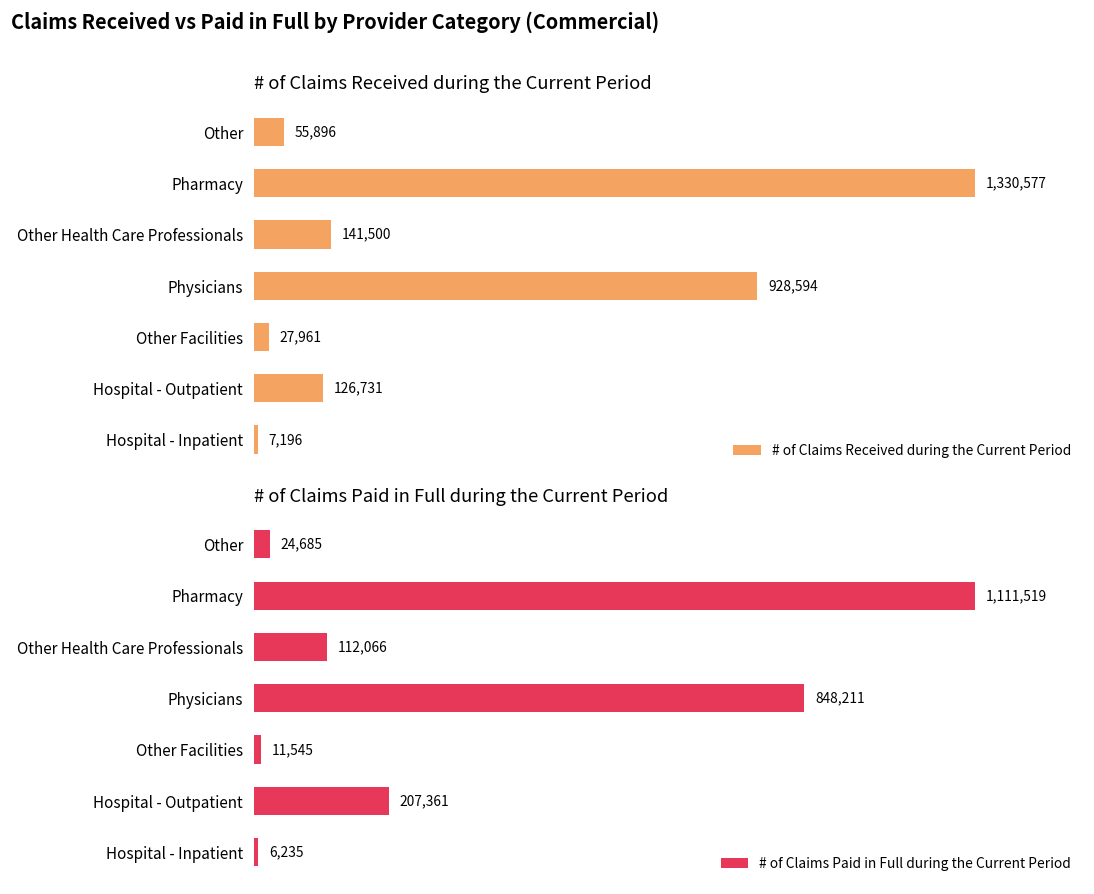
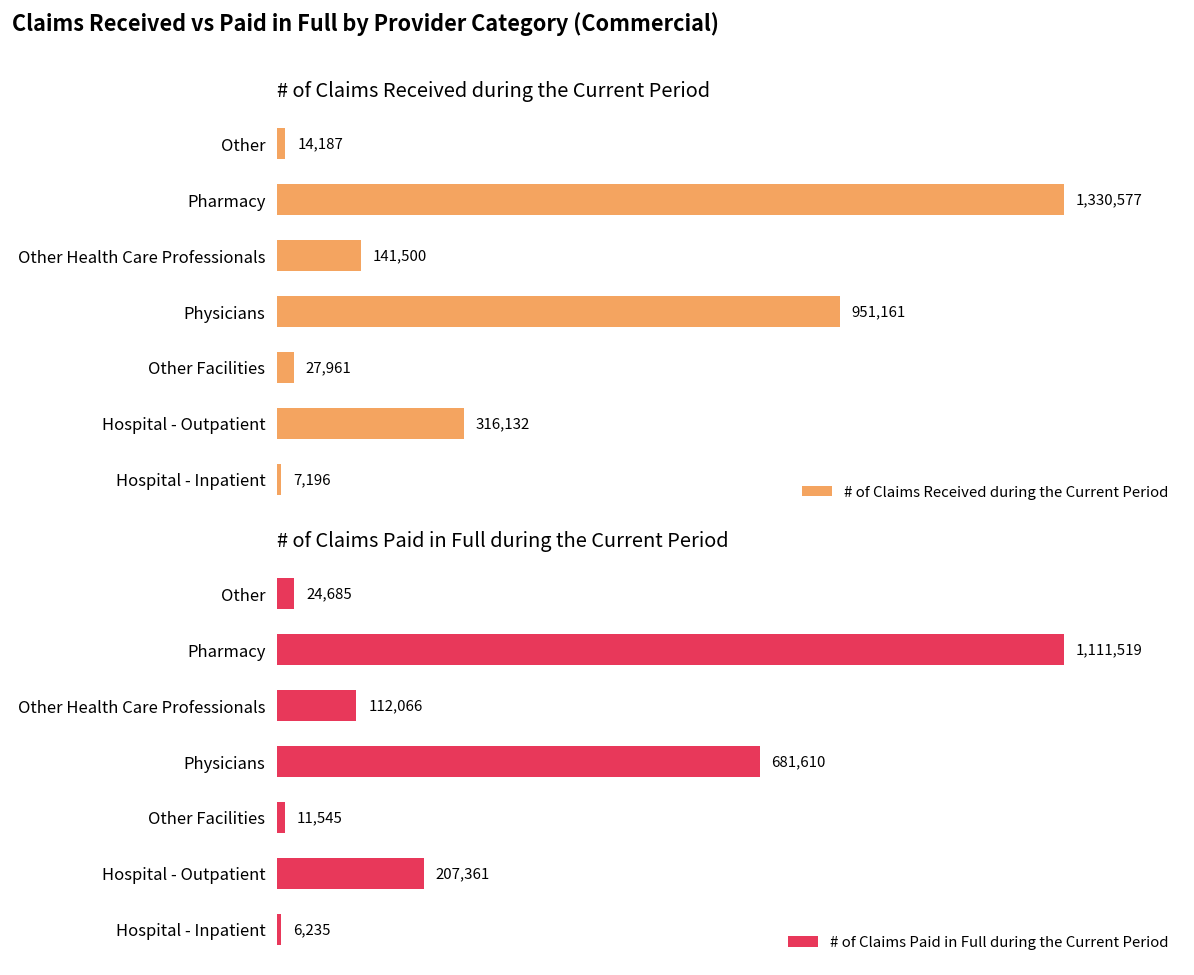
  {
    "# of Claims Received during the Current Period": {
-     "Other": "55,896",
-     "Physicians": "928,594",
-     "Hospital - Outpatient": "126,731"
+     "Other": "14,187",
+     "Physicians": "951,161",
+     "Hospital - Outpatient": "316,132"
    },
    "# of Claims Paid in Full during the Current Period": {
-     "Physicians": "848,211"
+     "Physicians": "681,610"
    }
  }
